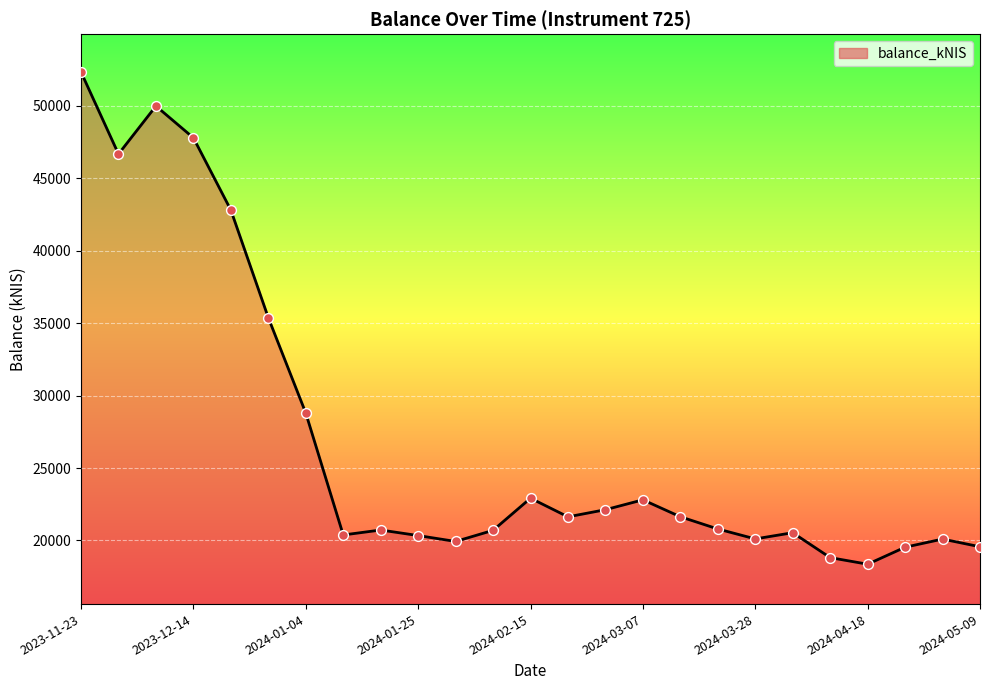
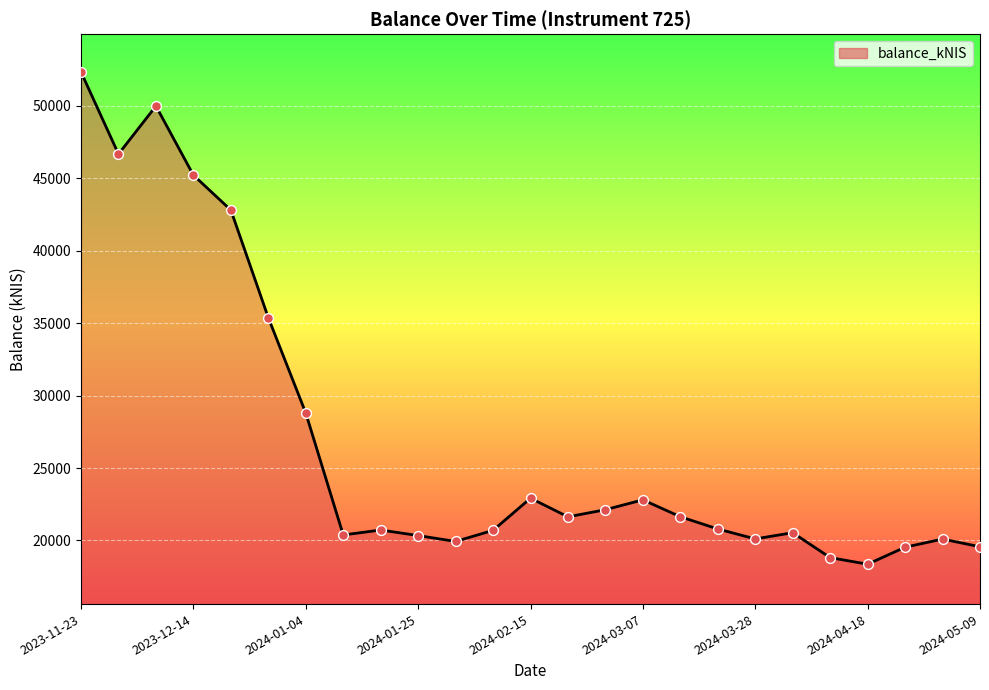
  {
    "2023-11-23": 52300,
-   "2023-12-14": 47800,
+   "2023-12-14": 45200,
    "2024-01-04": 28800,
    "2024-01-25": 20300,
    "2024-02-15": 22900,
    "2024-03-07": 22800,
    "2024-03-28": 20100,
    "2024-04-18": 18400,
    "2024-05-09": 19600
  }
